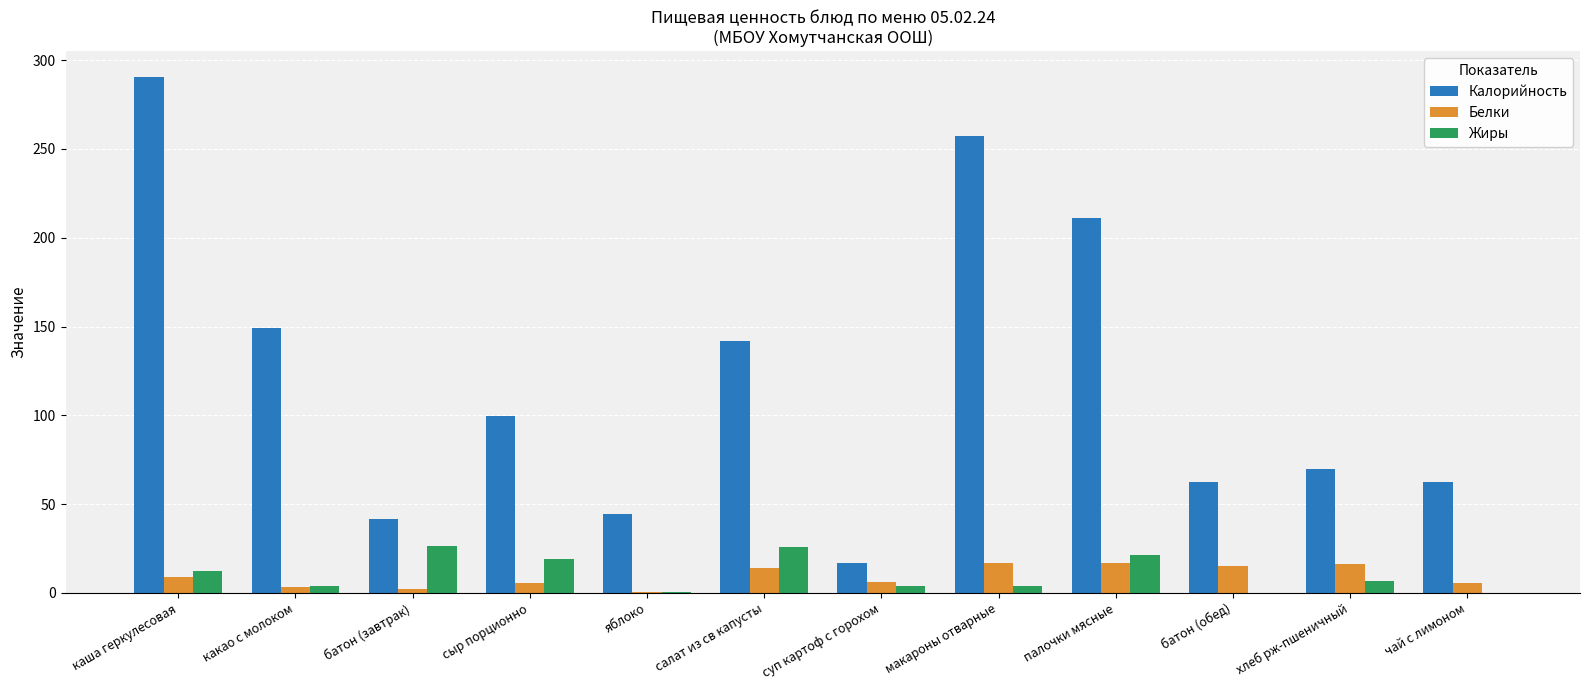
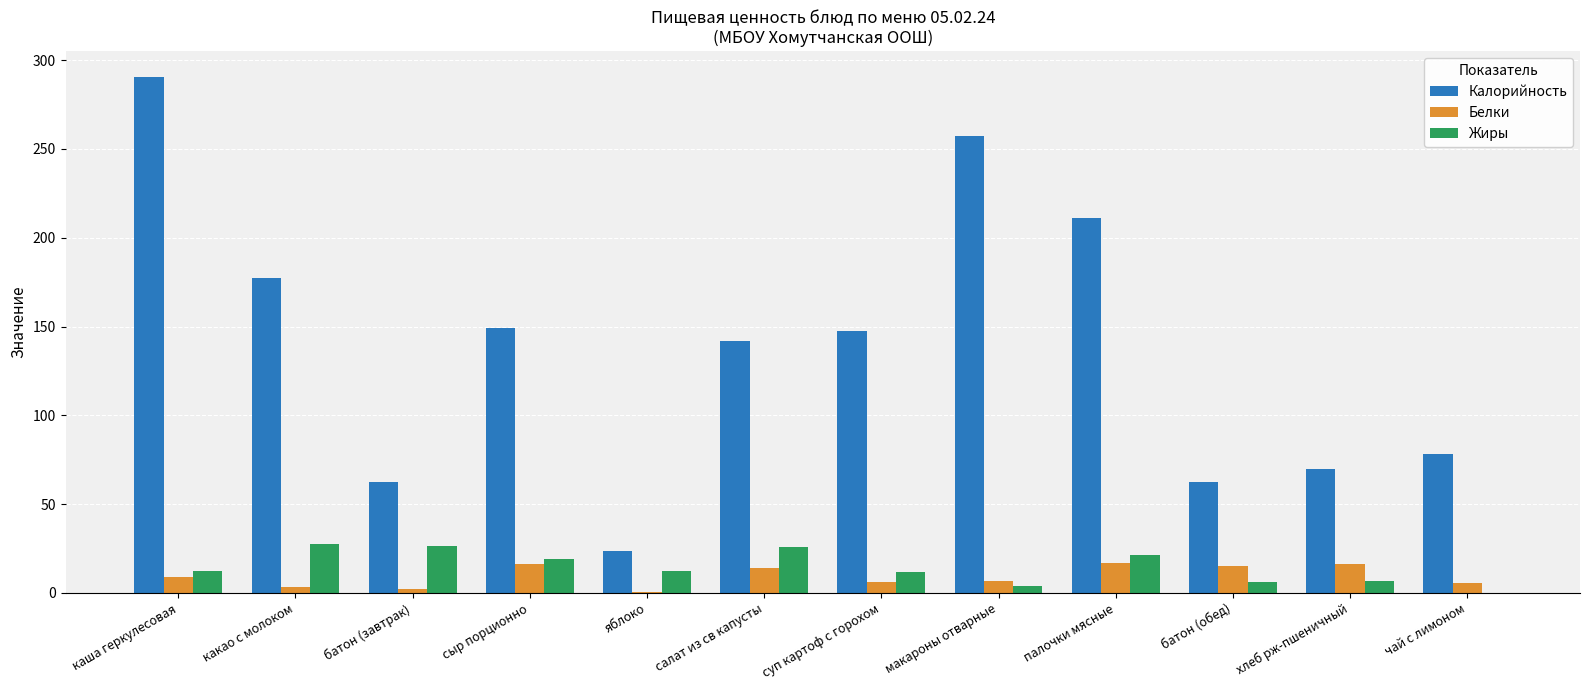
  {
    "Калорийность": {
      "каша геркулесовая": 291,
-     "какао с молоком": 149,
-     "батон (завтрак)": 42,
-     "сыр порционно": 100,
-     "яблоко": 44,
+     "какао с молоком": 178,
+     "батон (завтрак)": 63,
+     "сыр порционно": 149,
+     "яблоко": 23,
      "салат из св капусты": 142,
-     "суп картоф с горохом": 17,
+     "суп картоф с горохом": 148,
      "макароны отварные": 257,
      "палочки мясные": 211,
      "батон (обед)": 63,
      "хлеб рж-пшеничный": 70,
-     "чай с лимоном": 62
+     "чай с лимоном": 78
    },
    "Белки": {
      "каша геркулесовая": 9,
      "какао с молоком": 4,
      "батон (завтрак)": 2,
-     "сыр порционно": 6,
+     "сыр порционно": 16,
      "салат из св капусты": 14,
      "суп картоф с горохом": 6,
-     "макароны отварные": 17,
+     "макароны отварные": 7,
      "палочки мясные": 17,
      "батон (обед)": 15,
      "хлеб рж-пшеничный": 16,
      "чай с лимоном": 6
    },
    "Жиры": {
      "каша геркулесовая": 12,
-     "какао с молоком": 4,
+     "какао с молоком": 28,
      "батон (завтрак)": 27,
      "сыр порционно": 19,
-     "яблоко": 0,
+     "яблоко": 12,
      "салат из св капусты": 26,
-     "суп картоф с горохом": 4,
+     "суп картоф с горохом": 12,
      "макароны отварные": 4,
      "палочки мясные": 22,
-     "батон (обед)": 0,
+     "батон (обед)": 6,
      "хлеб рж-пшеничный": 7
    }
  }
